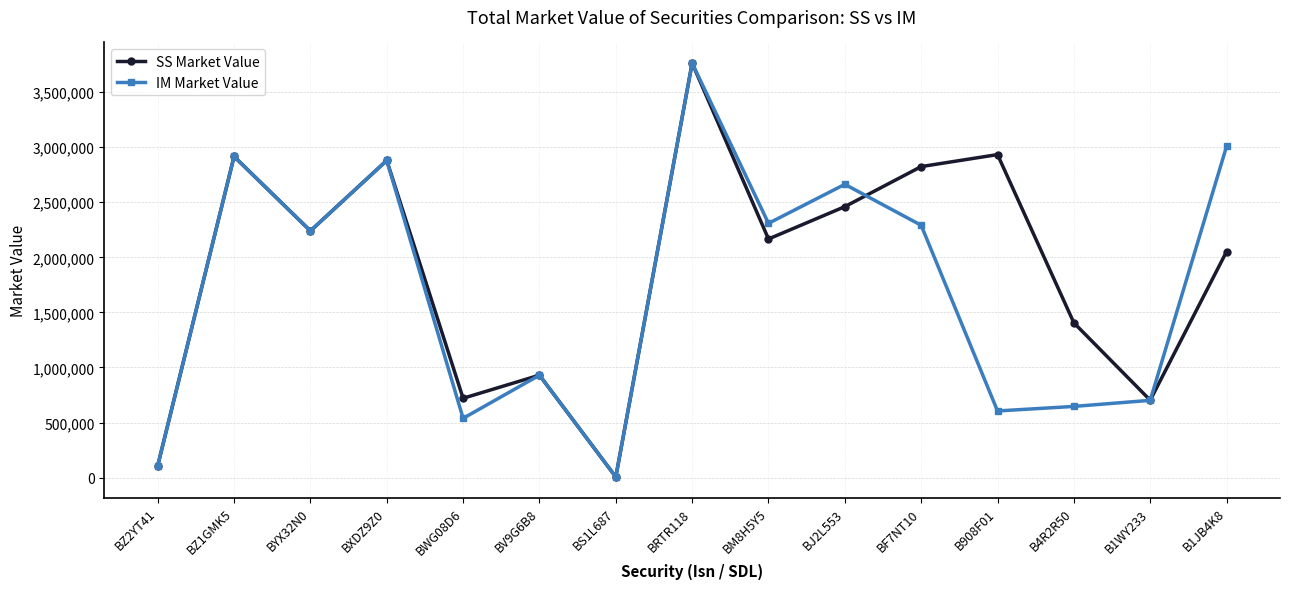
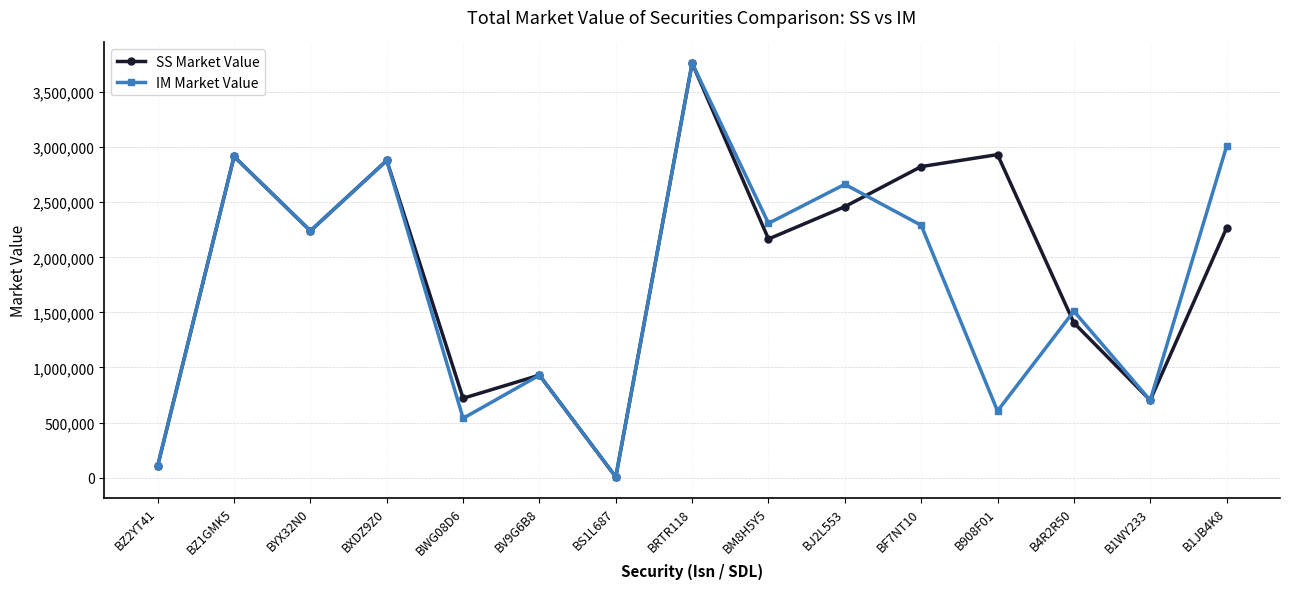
  {
    "SS Market Value": {
      "BWG08D6": "720,000",
      "BM8H5Y5": "2,170,000",
      "BJ2L553": "2,460,000",
      "BF7NT10": "2,820,000",
      "B908F01": "2,930,000",
      "B4R2R50": "1,410,000",
-     "B1JB4K8": "2,050,000"
+     "B1JB4K8": "2,270,000"
    },
    "IM Market Value": {
      "BWG08D6": "540,000",
      "BM8H5Y5": "2,310,000",
      "BJ2L553": "2,660,000",
      "BF7NT10": "2,290,000",
      "B908F01": "610,000",
-     "B4R2R50": "650,000",
+     "B4R2R50": "1,510,000",
      "B1JB4K8": "3,010,000"
    }
  }
